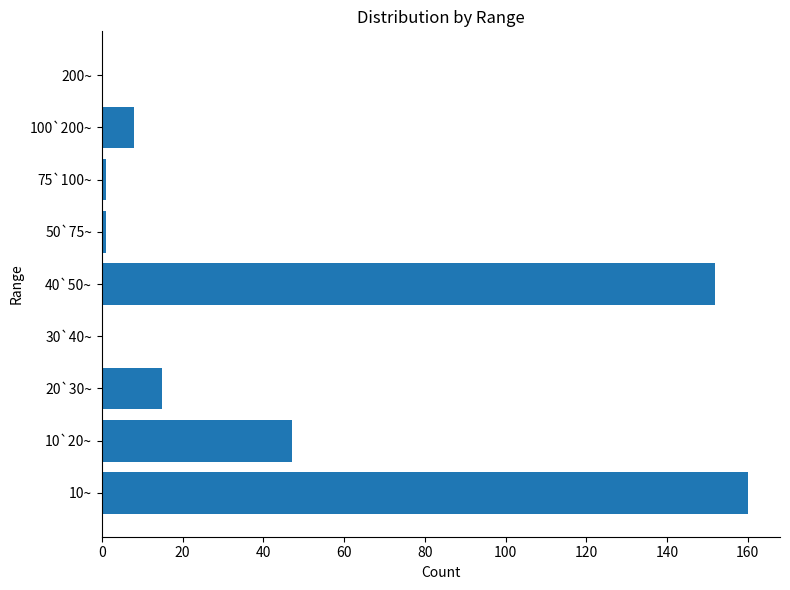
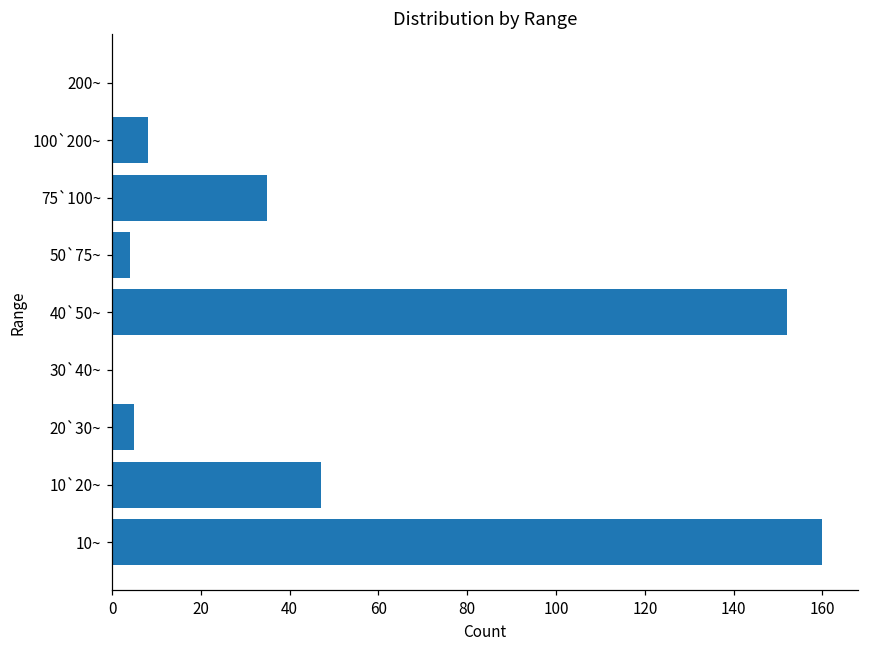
  {
    "200~": 0,
    "100`200~": 8,
-   "75`100~": 1,
-   "50`75~": 1,
+   "75`100~": 35,
+   "50`75~": 4,
    "40`50~": 152,
    "30`40~": 0,
-   "20`30~": 15,
+   "20`30~": 5,
    "10`20~": 47,
    "10~": 160
  }
